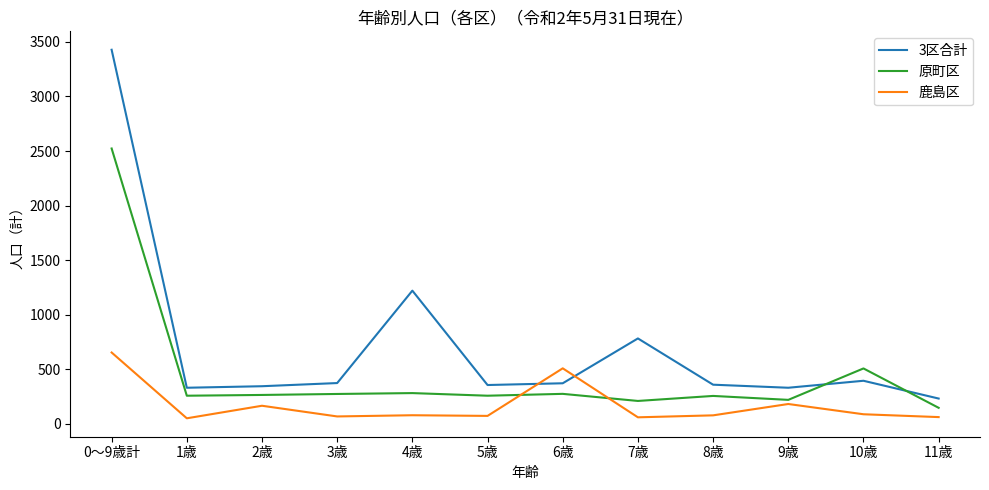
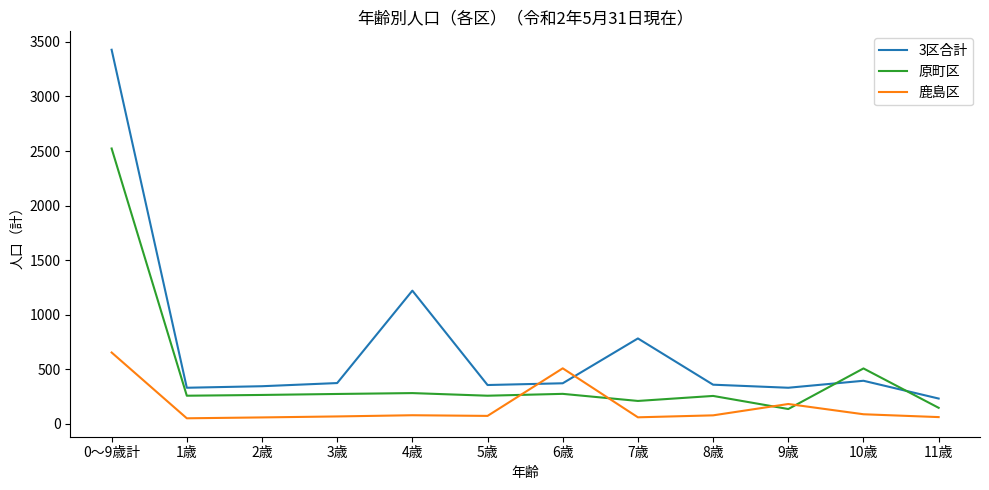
  {
    "3区合計": {
      "0～9歳計": 3430,
      "1歳": 330,
      "2歳": 340,
      "3歳": 370,
      "4歳": 1220,
      "5歳": 360,
      "6歳": 370,
      "7歳": 780,
      "8歳": 360,
      "9歳": 330,
      "10歳": 390,
      "11歳": 230
    },
    "原町区": {
      "0～9歳計": 2520,
      "1歳": 260,
      "2歳": 260,
      "3歳": 270,
      "4歳": 280,
      "5歳": 260,
      "6歳": 270,
      "7歳": 210,
      "8歳": 260,
-     "9歳": 220,
+     "9歳": 140,
      "10歳": 510,
      "11歳": 150
    },
    "鹿島区": {
      "0～9歳計": 650,
      "1歳": 50,
-     "2歳": 170,
+     "2歳": 60,
      "3歳": 70,
      "4歳": 80,
      "5歳": 70,
      "6歳": 510,
      "7歳": 60,
      "8歳": 80,
      "9歳": 180,
      "10歳": 90,
      "11歳": 60
    }
  }
